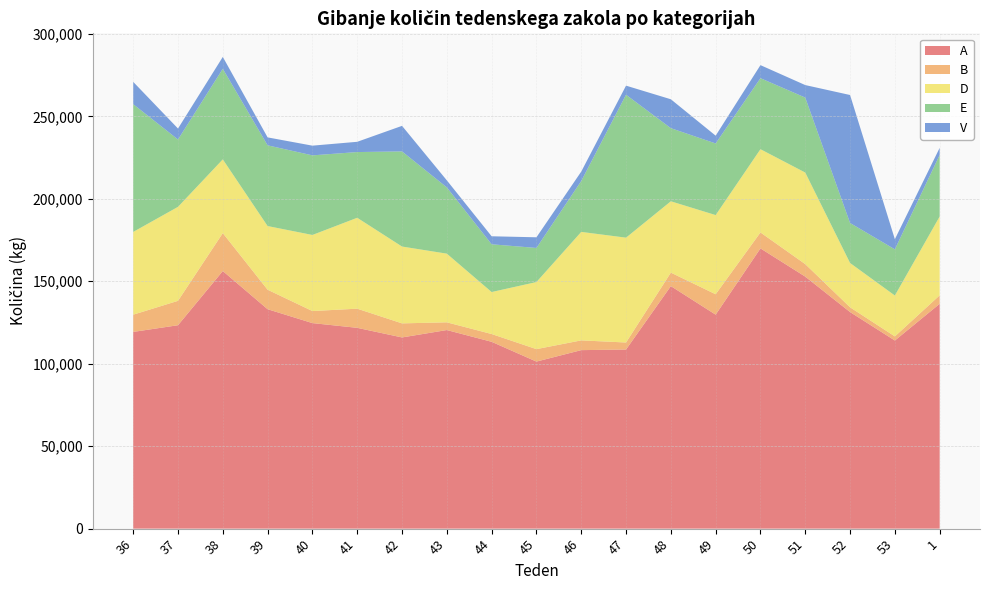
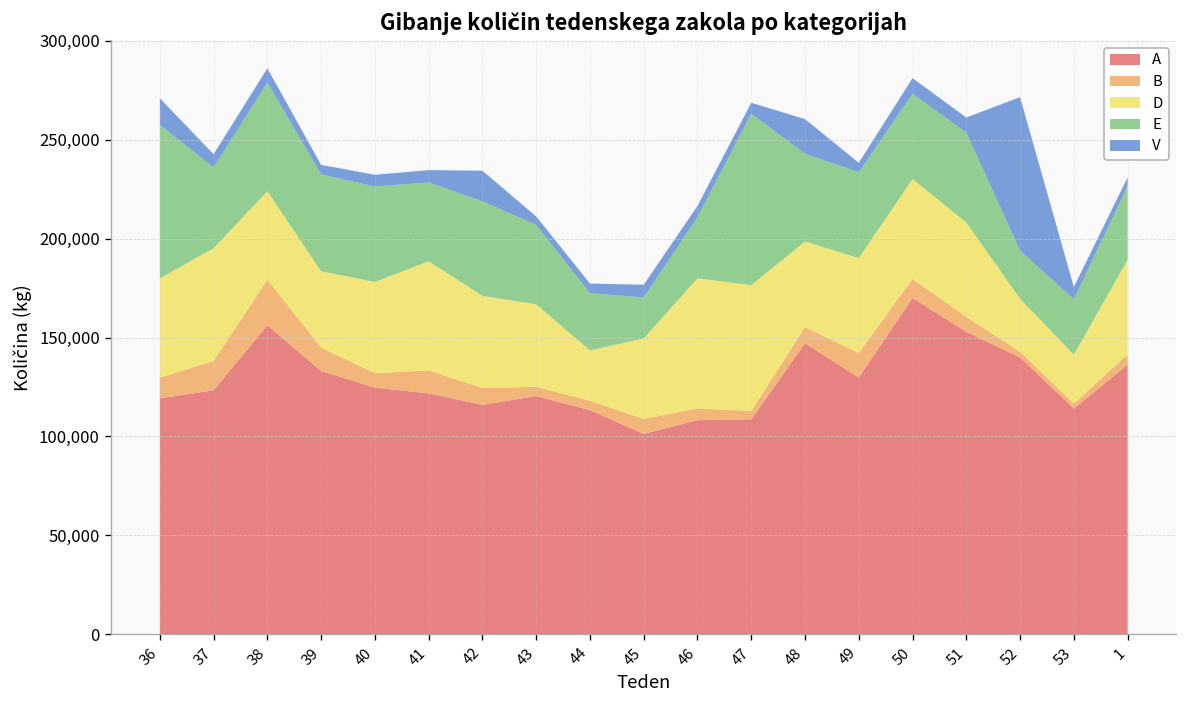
  {
    "A": {
      "36": "119,000",
      "37": "123,000",
      "38": "156,000",
      "39": "133,000",
      "40": "125,000",
      "41": "122,000",
      "42": "116,000",
      "43": "120,000",
      "44": "113,000",
      "45": "101,000",
      "46": "108,000",
      "47": "109,000",
      "48": "147,000",
      "49": "130,000",
      "50": "170,000",
      "51": "153,000",
-     "52": "131,000",
+     "52": "140,000",
      "53": "114,000",
      "1": "136,000"
    },
    "B": {
      "36": "10,000",
      "37": "15,000",
      "38": "23,000",
      "39": "12,000",
      "40": "7,000",
      "41": "12,000",
      "42": "9,000",
      "43": "5,000",
      "44": "5,000",
      "45": "8,000",
      "46": "6,000",
      "47": "4,000",
      "48": "8,000",
      "49": "12,000",
      "50": "10,000",
      "51": "8,000",
      "52": "3,000",
      "53": "2,000",
      "1": "5,000"
    },
    "D": {
      "36": "50,000",
      "37": "57,000",
      "38": "45,000",
      "39": "39,000",
      "40": "46,000",
      "41": "55,000",
      "42": "47,000",
      "43": "42,000",
      "44": "25,000",
      "45": "41,000",
      "46": "66,000",
      "47": "64,000",
      "48": "43,000",
      "49": "48,000",
      "50": "50,000",
-     "51": "56,000",
+     "51": "48,000",
      "52": "27,000",
      "53": "25,000",
      "1": "48,000"
    },
    "E": {
      "36": "77,000",
      "37": "41,000",
      "38": "55,000",
      "39": "49,000",
      "40": "48,000",
      "41": "40,000",
-     "42": "58,000",
+     "42": "48,000",
      "43": "40,000",
      "44": "29,000",
      "45": "21,000",
      "46": "31,000",
      "47": "87,000",
      "48": "44,000",
      "49": "43,000",
      "50": "43,000",
      "51": "45,000",
      "52": "24,000",
      "53": "28,000",
      "1": "37,000"
    },
    "V": {
      "36": "14,000",
      "37": "7,000",
      "38": "7,000",
      "39": "5,000",
      "40": "6,000",
      "41": "6,000",
      "42": "15,000",
      "43": "4,000",
      "44": "5,000",
      "45": "6,000",
      "46": "6,000",
      "47": "6,000",
      "48": "18,000",
      "49": "5,000",
      "50": "8,000",
      "51": "8,000",
      "52": "78,000",
      "53": "6,000",
      "1": "4,000"
    }
  }
